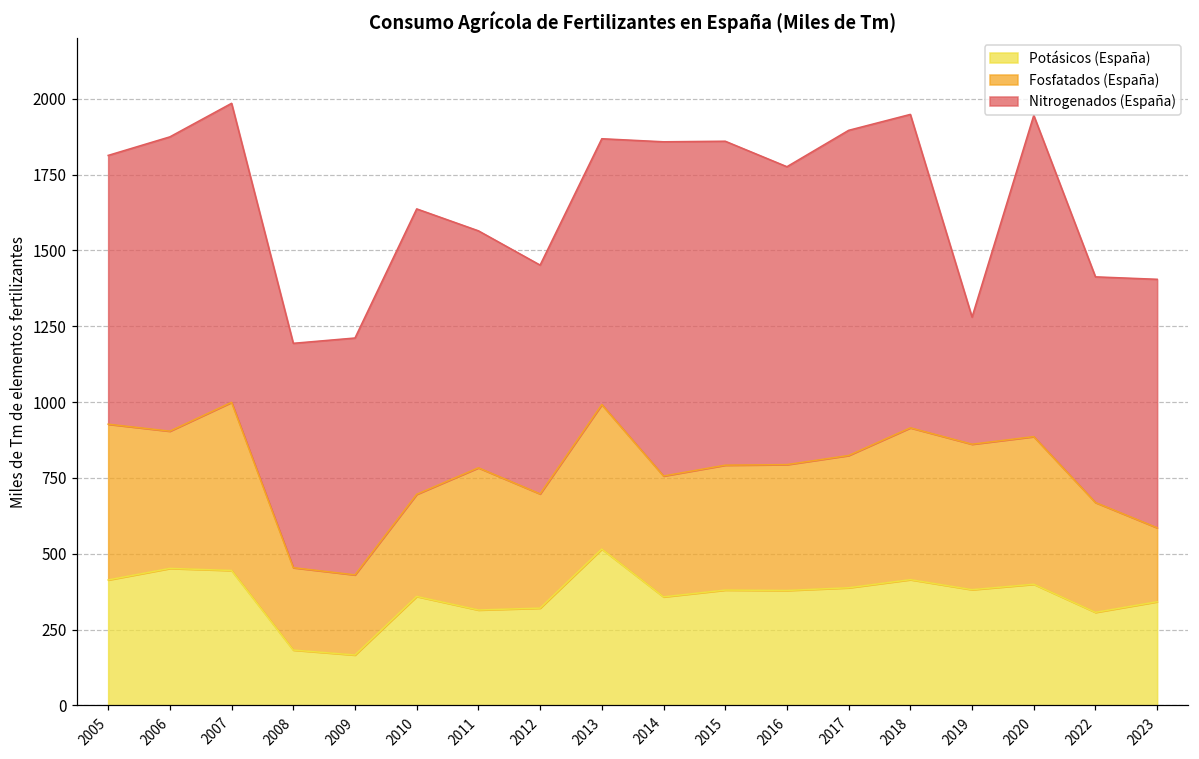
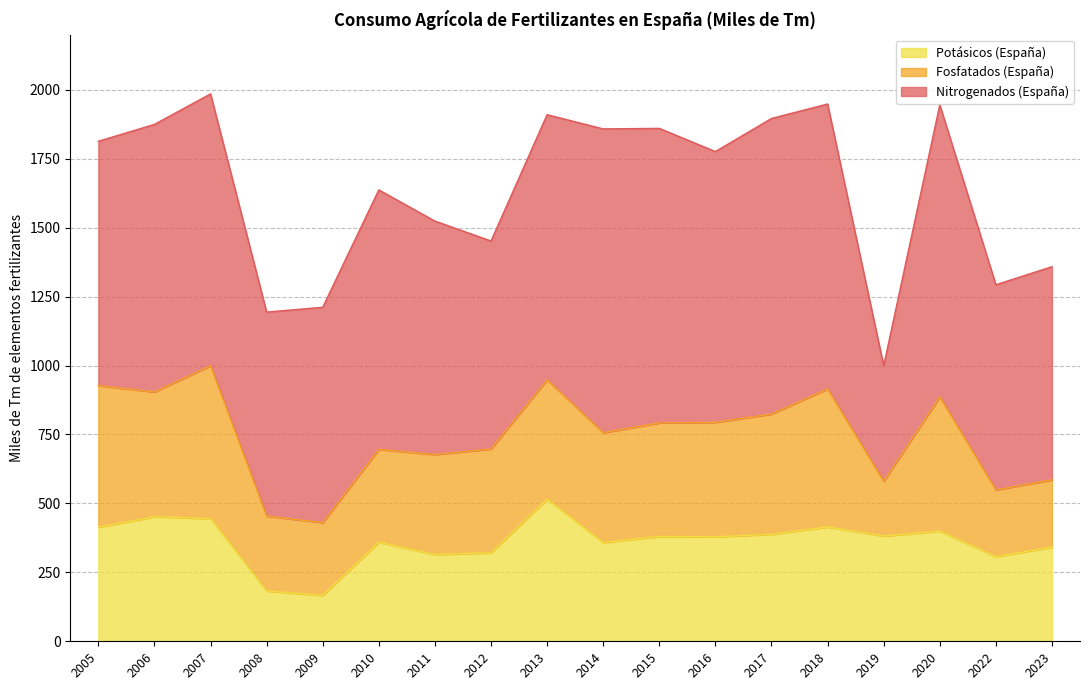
  {
    "Potásicos (España)": {
      "2005": 410,
      "2006": 450,
      "2007": 440,
      "2008": 180,
      "2009": 170,
      "2010": 360,
      "2011": 310,
      "2012": 320,
      "2013": 520,
      "2014": 360,
      "2015": 380,
      "2016": 380,
      "2017": 390,
      "2018": 410,
      "2019": 380,
      "2020": 400,
      "2022": 310,
      "2023": 340
    },
    "Fosfatados (España)": {
      "2005": 510,
      "2006": 450,
      "2007": 550,
      "2008": 270,
      "2009": 260,
      "2010": 340,
-     "2011": 470,
+     "2011": 360,
      "2012": 380,
-     "2013": 480,
+     "2013": 430,
      "2014": 400,
      "2015": 410,
      "2016": 410,
      "2017": 440,
      "2018": 500,
-     "2019": 480,
+     "2019": 200,
      "2020": 490,
-     "2022": 360,
+     "2022": 240,
      "2023": 240
    },
    "Nitrogenados (España)": {
      "2005": 890,
      "2006": 970,
      "2007": 990,
      "2008": 740,
      "2009": 780,
      "2010": 940,
-     "2011": 780,
+     "2011": 850,
      "2012": 750,
-     "2013": 880,
+     "2013": 960,
      "2014": 1100,
      "2015": 1070,
      "2016": 980,
      "2017": 1070,
      "2018": 1030,
      "2019": 420,
      "2020": 1060,
      "2022": 740,
-     "2023": 820
+     "2023": 770
    }
  }
